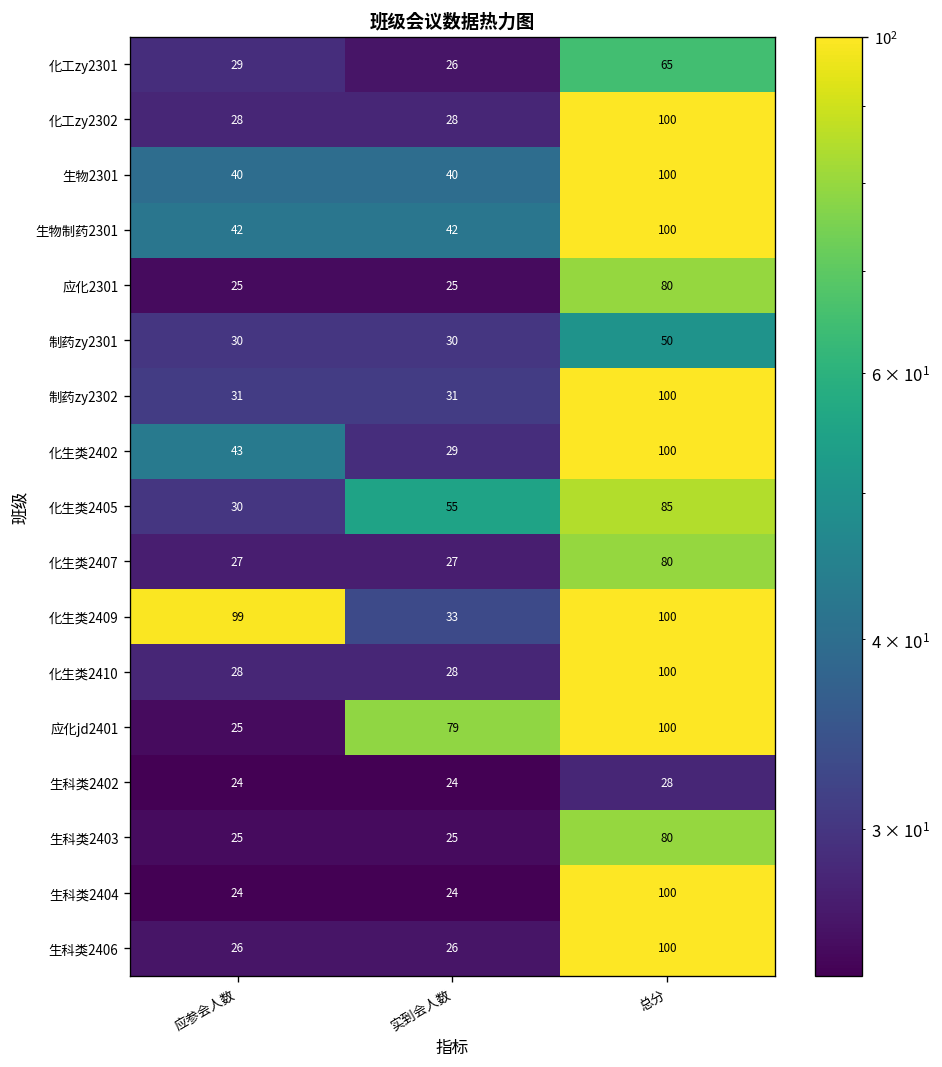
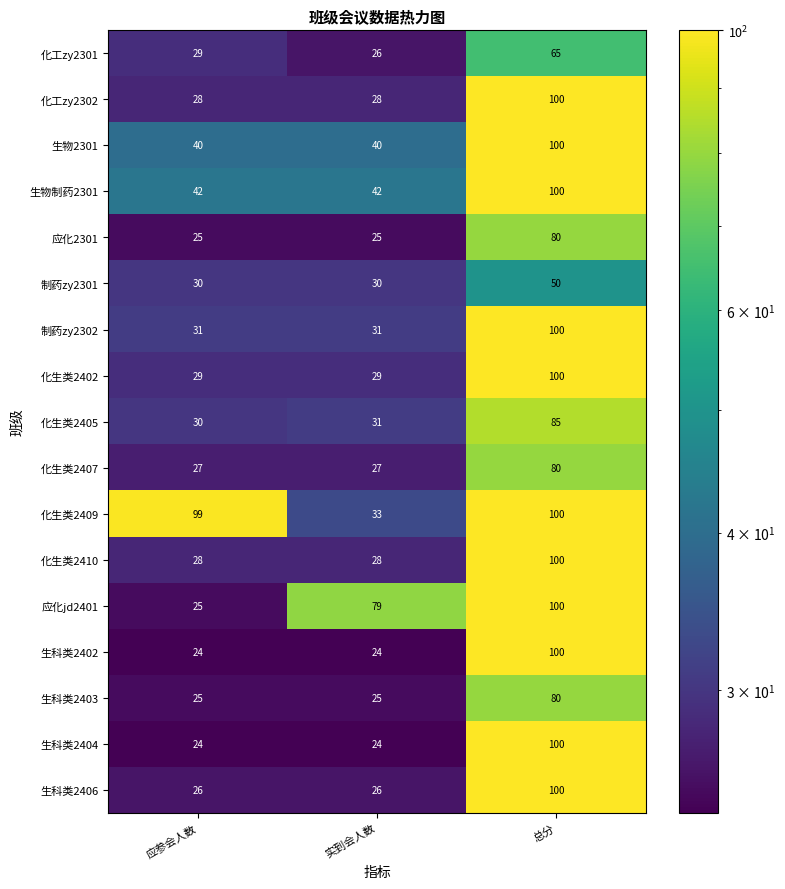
  {
    "化工zy2301": {
      "应参会人数": 29,
      "实到会人数": 26,
      "总分": 65
    },
    "化工zy2302": {
      "应参会人数": 28,
      "实到会人数": 28,
      "总分": 100
    },
    "生物2301": {
      "应参会人数": 40,
      "实到会人数": 40,
      "总分": 100
    },
    "生物制药2301": {
      "应参会人数": 42,
      "实到会人数": 42,
      "总分": 100
    },
    "应化2301": {
      "应参会人数": 25,
      "实到会人数": 25,
      "总分": 80
    },
    "制药zy2301": {
      "应参会人数": 30,
      "实到会人数": 30,
      "总分": 50
    },
    "制药zy2302": {
      "应参会人数": 31,
      "实到会人数": 31,
      "总分": 100
    },
    "化生类2402": {
-     "应参会人数": 43,
+     "应参会人数": 29,
      "实到会人数": 29,
      "总分": 100
    },
    "化生类2405": {
      "应参会人数": 30,
-     "实到会人数": 55,
+     "实到会人数": 31,
      "总分": 85
    },
    "化生类2407": {
      "应参会人数": 27,
      "实到会人数": 27,
      "总分": 80
    },
    "化生类2409": {
      "应参会人数": 99,
      "实到会人数": 33,
      "总分": 100
    },
    "化生类2410": {
      "应参会人数": 28,
      "实到会人数": 28,
      "总分": 100
    },
    "应化jd2401": {
      "应参会人数": 25,
      "实到会人数": 79,
      "总分": 100
    },
    "生科类2402": {
      "应参会人数": 24,
      "实到会人数": 24,
-     "总分": 28
+     "总分": 100
    },
    "生科类2403": {
      "应参会人数": 25,
      "实到会人数": 25,
      "总分": 80
    },
    "生科类2404": {
      "应参会人数": 24,
      "实到会人数": 24,
      "总分": 100
    },
    "生科类2406": {
      "应参会人数": 26,
      "实到会人数": 26,
      "总分": 100
    }
  }
